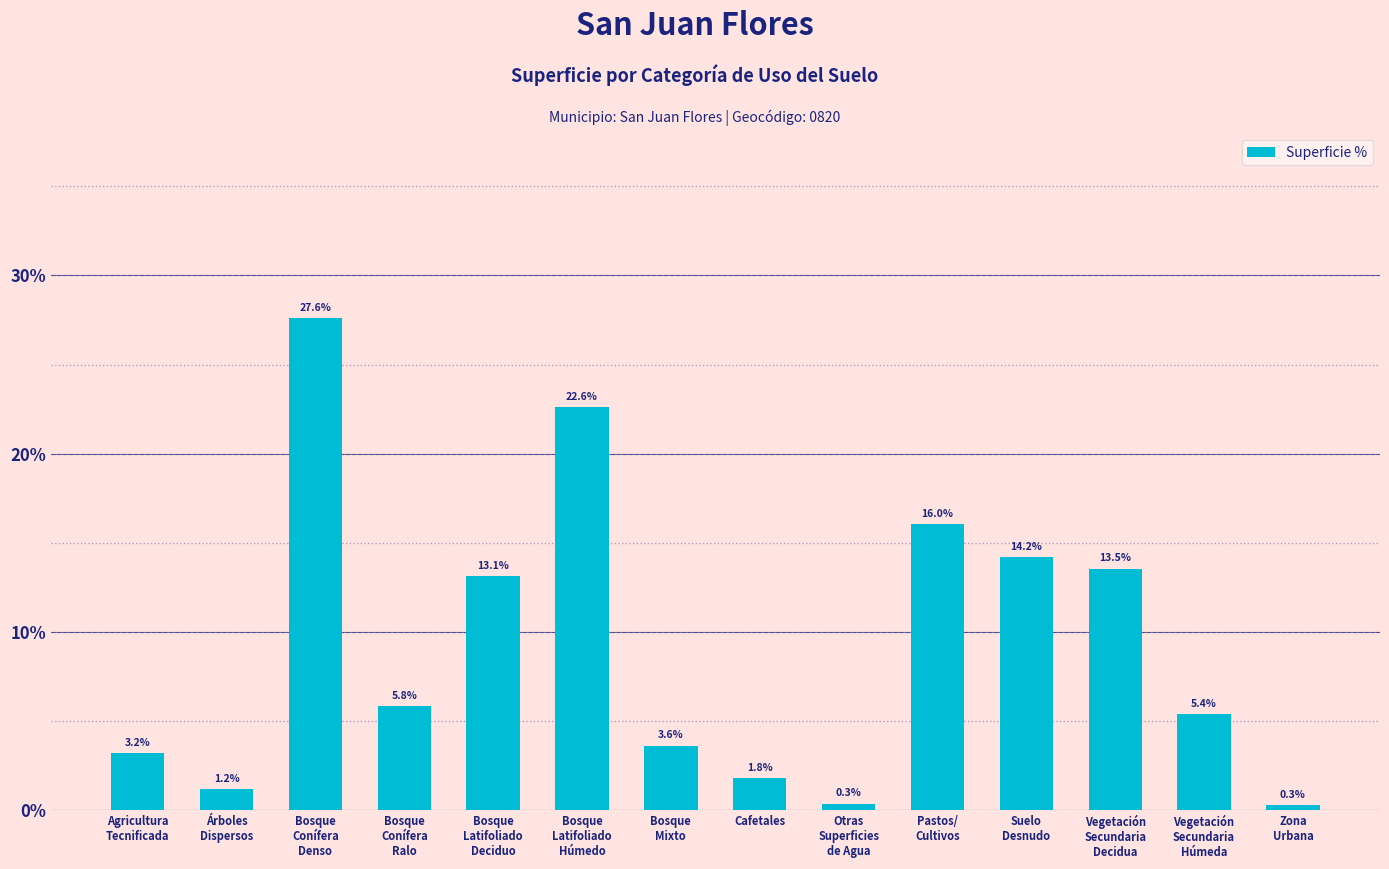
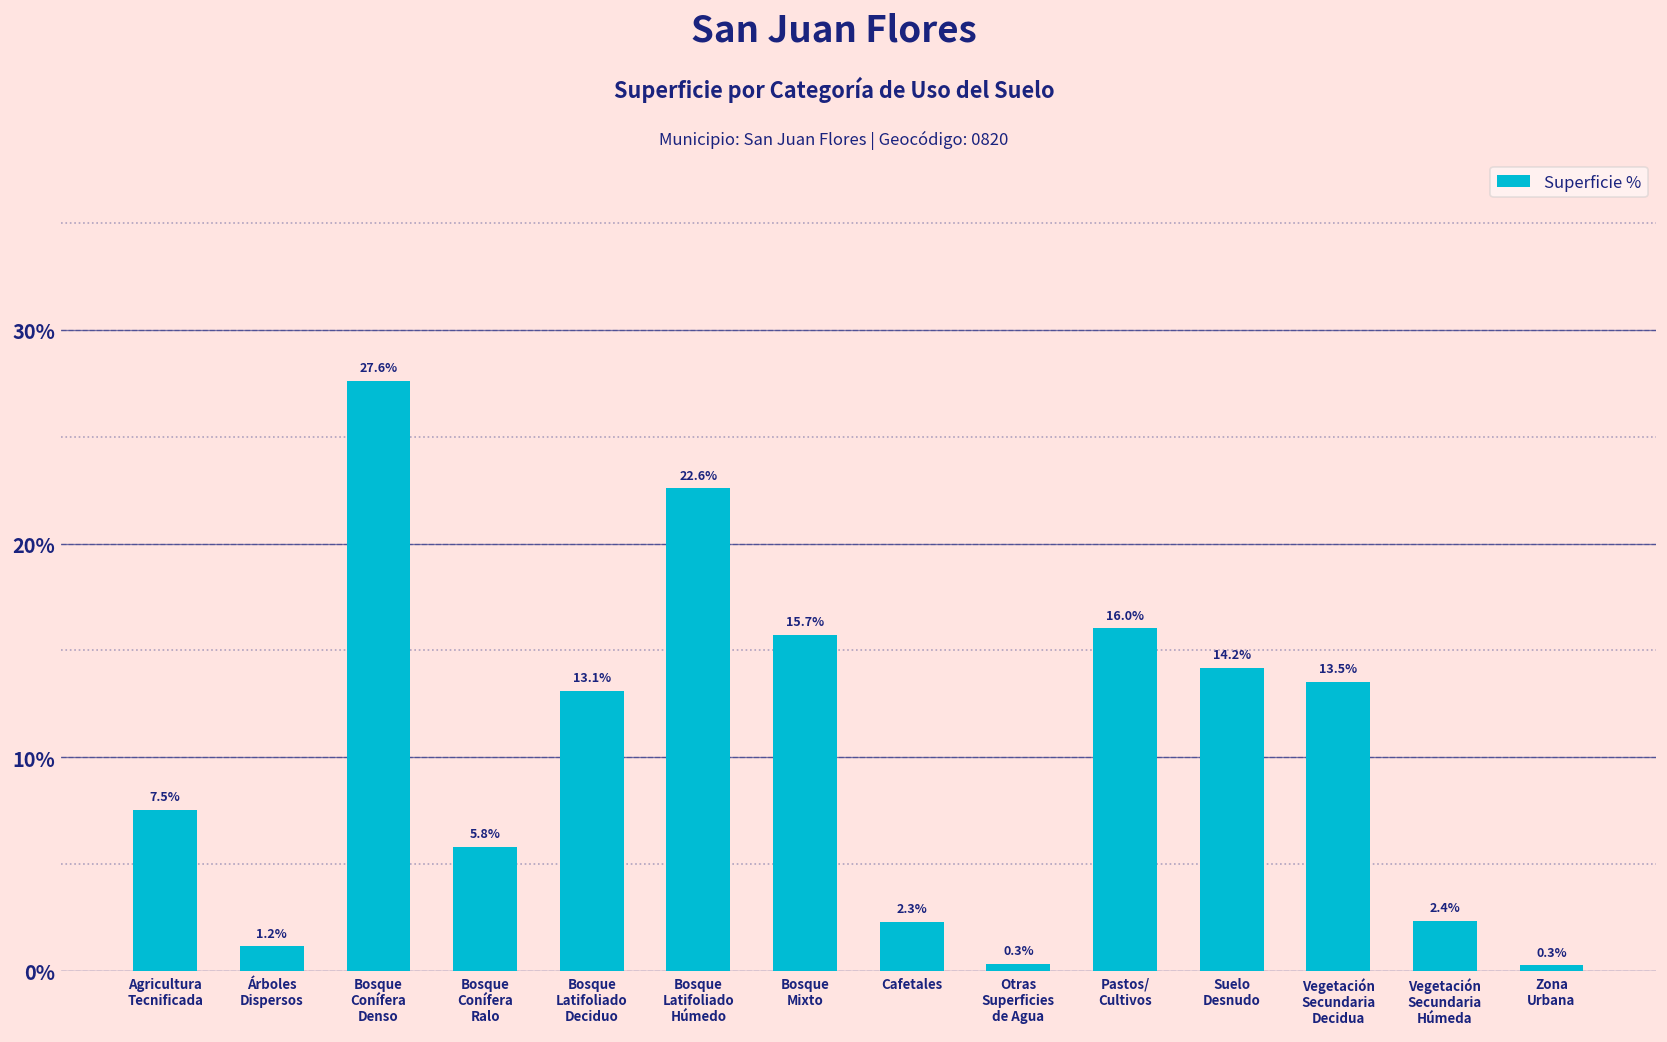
  {
-   "Agricultura Tecnificada": "3.2%",
+   "Agricultura Tecnificada": "7.5%",
    "Árboles Dispersos": "1.2%",
    "Bosque Conífera Denso": "27.6%",
    "Bosque Conífera Ralo": "5.8%",
    "Bosque Latifoliado Deciduo": "13.1%",
    "Bosque Latifoliado Húmedo": "22.6%",
-   "Bosque Mixto": "3.6%",
-   "Cafetales": "1.8%",
+   "Bosque Mixto": "15.7%",
+   "Cafetales": "2.3%",
    "Otras Superficies de Agua": "0.3%",
    "Pastos/ Cultivos": "16.0%",
    "Suelo Desnudo": "14.2%",
    "Vegetación Secundaria Decidua": "13.5%",
-   "Vegetación Secundaria Húmeda": "5.4%",
+   "Vegetación Secundaria Húmeda": "2.4%",
    "Zona Urbana": "0.3%"
  }
